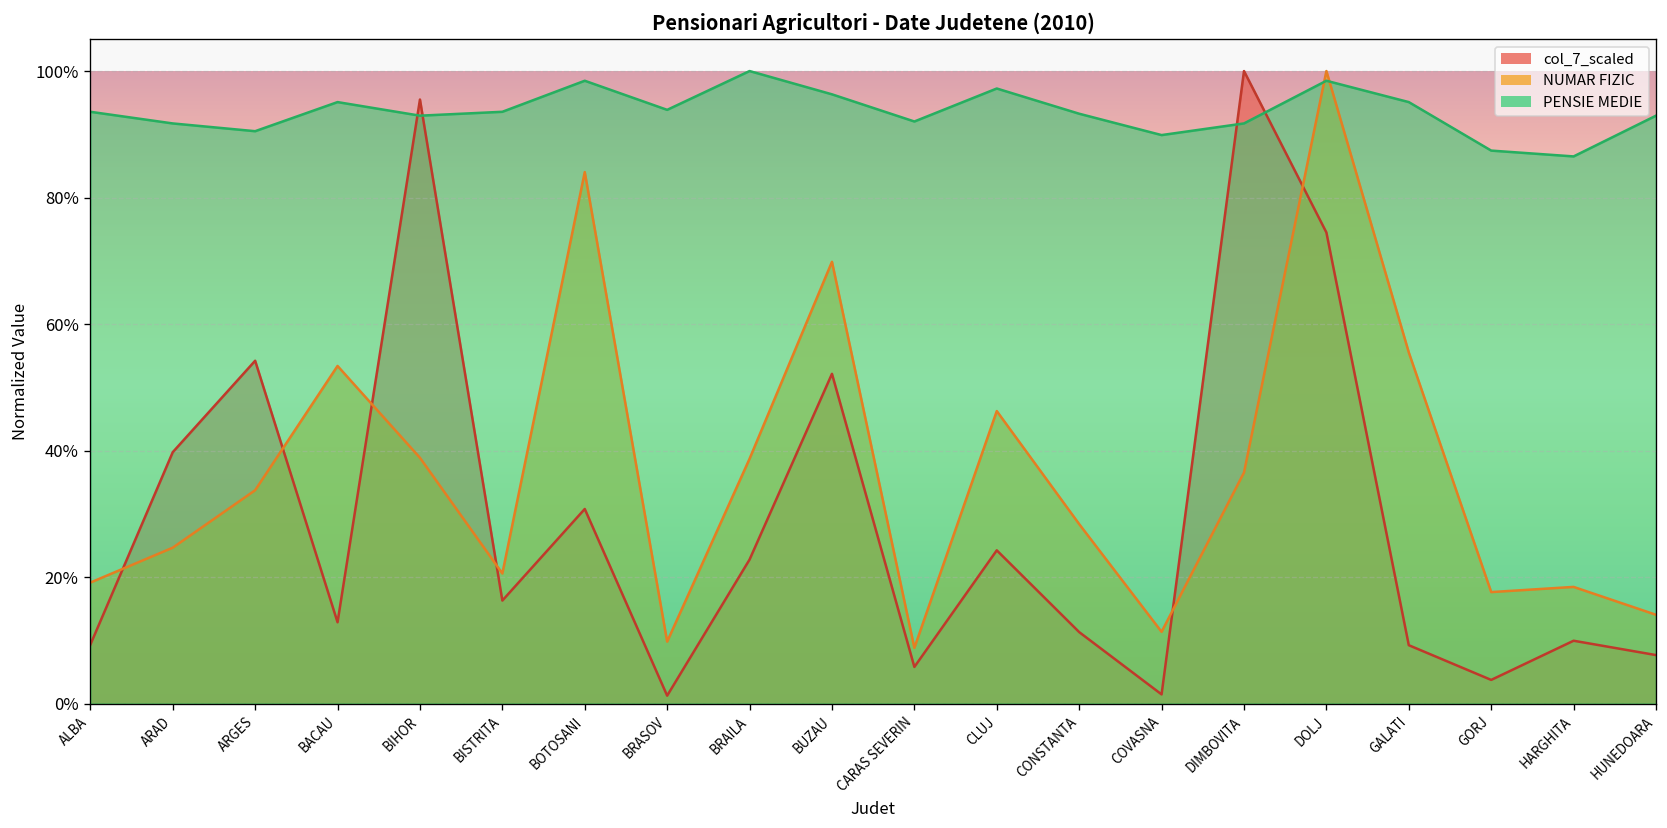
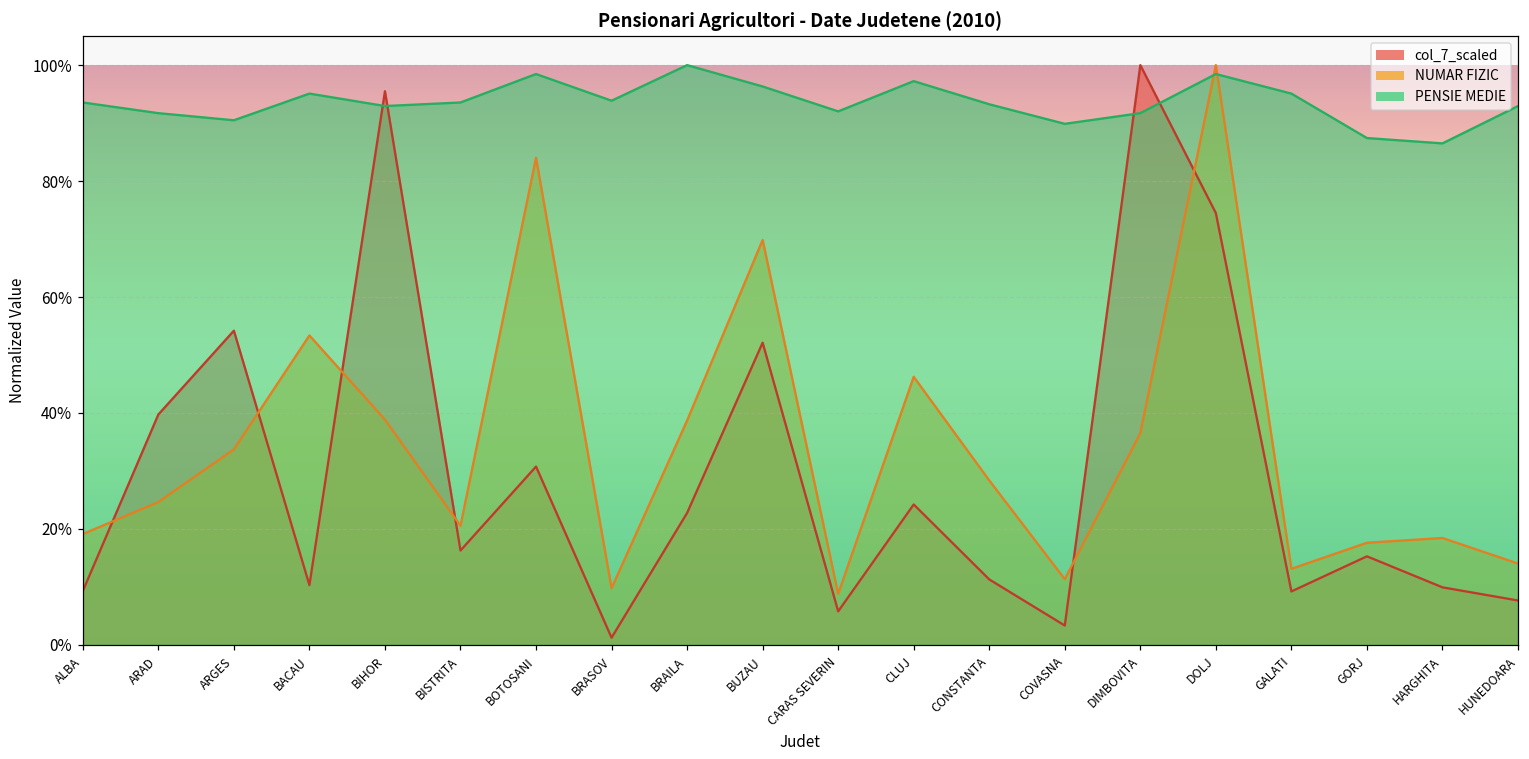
  {
    "col_7_scaled": {
      "ALBA": "9%",
      "ARAD": "40%",
      "ARGES": "54%",
-     "BACAU": "13%",
+     "BACAU": "10%",
      "BIHOR": "95%",
      "BISTRITA": "16%",
      "BOTOSANI": "31%",
      "BRASOV": "1%",
      "BRAILA": "23%",
      "BUZAU": "52%",
      "CARAS SEVERIN": "6%",
      "CLUJ": "24%",
      "CONSTANTA": "11%",
-     "COVASNA": "1%",
+     "COVASNA": "3%",
      "DIMBOVITA": "100%",
      "DOLJ": "74%",
      "GALATI": "9%",
-     "GORJ": "4%",
+     "GORJ": "15%",
      "HARGHITA": "10%",
      "HUNEDOARA": "8%"
    },
    "NUMAR FIZIC": {
      "ALBA": "19%",
      "ARAD": "25%",
      "ARGES": "34%",
      "BACAU": "53%",
      "BIHOR": "39%",
      "BISTRITA": "21%",
      "BOTOSANI": "84%",
      "BRASOV": "10%",
      "BRAILA": "39%",
      "BUZAU": "70%",
      "CARAS SEVERIN": "9%",
      "CLUJ": "46%",
      "CONSTANTA": "28%",
      "COVASNA": "11%",
      "DIMBOVITA": "37%",
      "DOLJ": "100%",
-     "GALATI": "56%",
+     "GALATI": "13%",
      "GORJ": "18%",
      "HARGHITA": "18%",
      "HUNEDOARA": "14%"
    },
    "PENSIE MEDIE": {
      "ALBA": "94%",
      "ARAD": "92%",
      "ARGES": "90%",
      "BACAU": "95%",
      "BIHOR": "93%",
      "BISTRITA": "94%",
      "BOTOSANI": "98%",
      "BRASOV": "94%",
      "BRAILA": "100%",
      "BUZAU": "96%",
      "CARAS SEVERIN": "92%",
      "CLUJ": "97%",
      "CONSTANTA": "93%",
      "COVASNA": "90%",
      "DIMBOVITA": "92%",
      "DOLJ": "98%",
      "GALATI": "95%",
      "GORJ": "87%",
      "HARGHITA": "87%",
      "HUNEDOARA": "93%"
    }
  }
